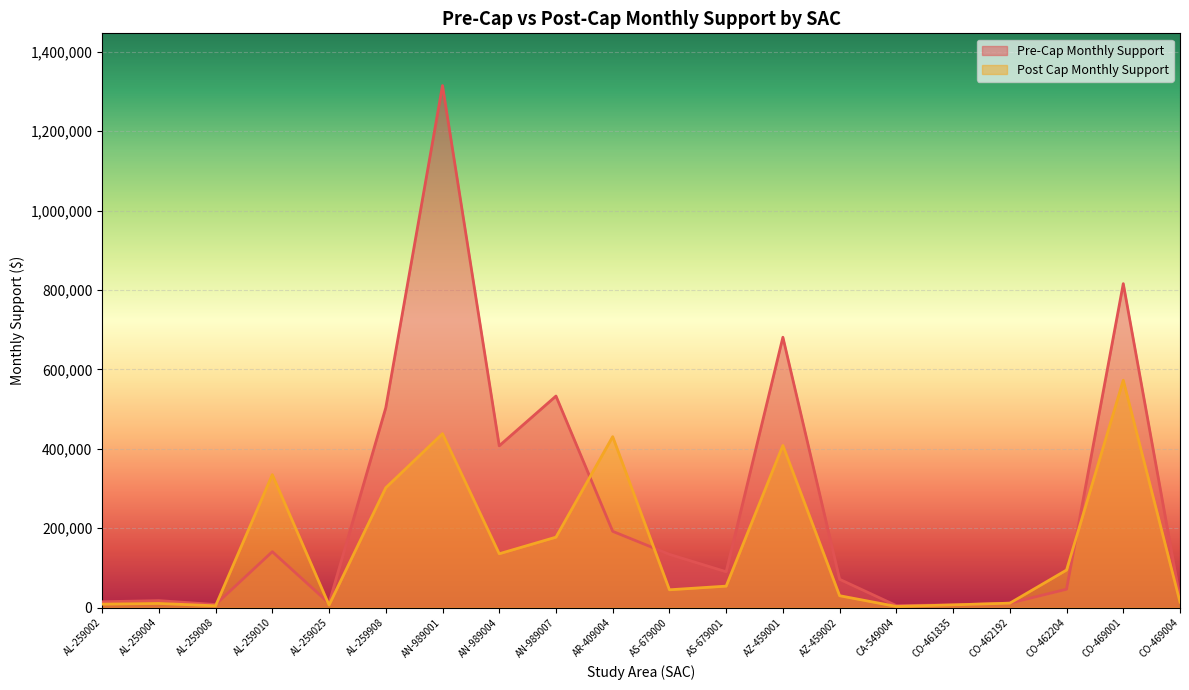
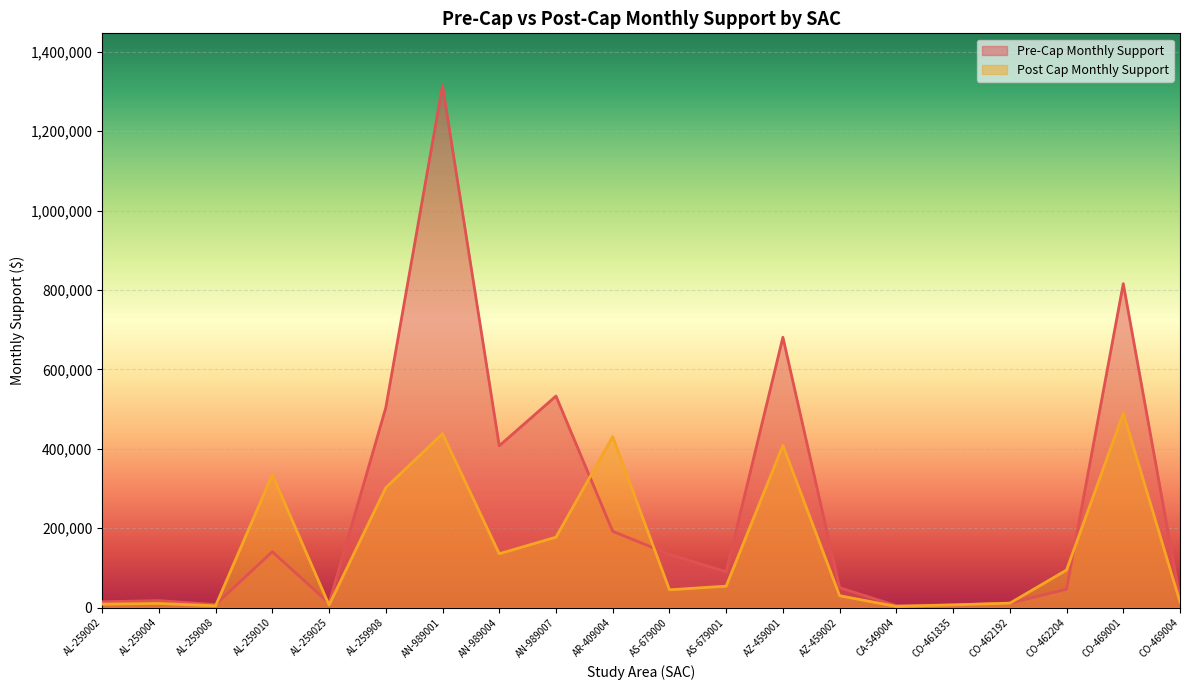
  {
    "Pre-Cap Monthly Support": {
      "AL-259004": "20,000",
      "AL-259010": "140,000",
      "AL-259908": "500,000",
      "AN-989001": "1,310,000",
      "AN-989004": "410,000",
      "AN-989007": "530,000",
      "AR-409004": "190,000",
      "AS-679000": "130,000",
      "AS-679001": "90,000",
      "AZ-459001": "680,000",
-     "AZ-459002": "70,000",
+     "AZ-459002": "50,000",
      "CO-462204": "50,000",
      "CO-469001": "820,000",
      "CO-469004": "20,000"
    },
    "Post Cap Monthly Support": {
      "AL-259004": "10,000",
      "AL-259010": "340,000",
      "AL-259908": "300,000",
      "AN-989001": "440,000",
      "AN-989004": "140,000",
      "AN-989007": "180,000",
      "AR-409004": "430,000",
      "AS-679000": "50,000",
      "AS-679001": "50,000",
      "AZ-459001": "410,000",
      "AZ-459002": "30,000",
      "CO-462204": "90,000",
-     "CO-469001": "570,000",
+     "CO-469001": "490,000",
      "CO-469004": "10,000"
    }
  }
